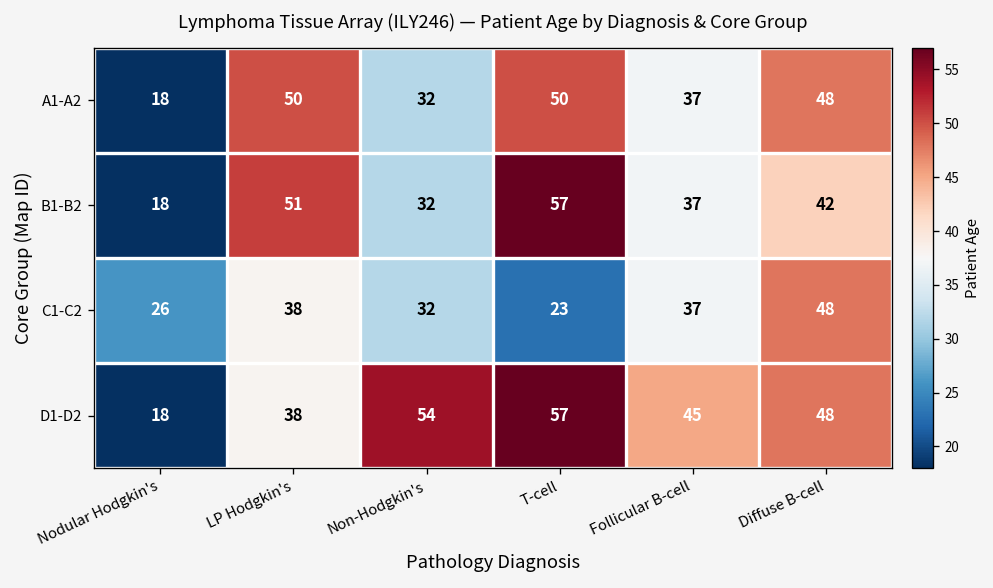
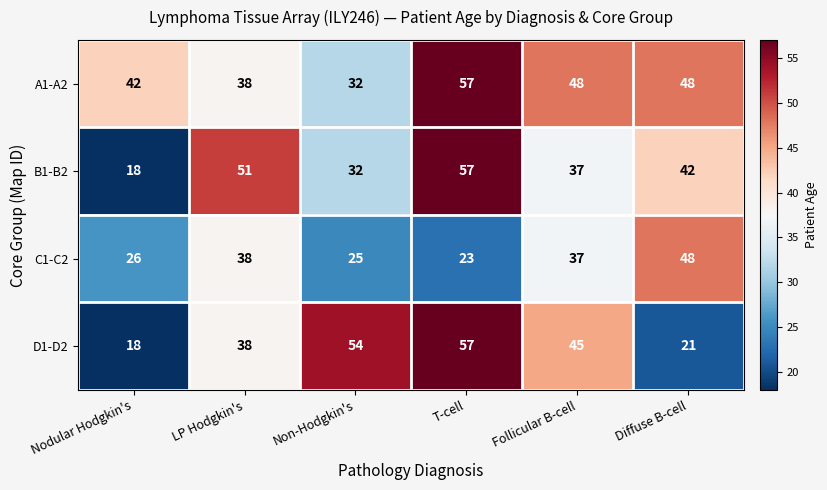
  {
    "A1-A2": {
-     "Nodular Hodgkin's": 18,
-     "LP Hodgkin's": 50,
+     "Nodular Hodgkin's": 42,
+     "LP Hodgkin's": 38,
      "Non-Hodgkin's": 32,
-     "T-cell": 50,
-     "Follicular B-cell": 37,
+     "T-cell": 57,
+     "Follicular B-cell": 48,
      "Diffuse B-cell": 48
    },
    "B1-B2": {
      "Nodular Hodgkin's": 18,
      "LP Hodgkin's": 51,
      "Non-Hodgkin's": 32,
      "T-cell": 57,
      "Follicular B-cell": 37,
      "Diffuse B-cell": 42
    },
    "C1-C2": {
      "Nodular Hodgkin's": 26,
      "LP Hodgkin's": 38,
-     "Non-Hodgkin's": 32,
+     "Non-Hodgkin's": 25,
      "T-cell": 23,
      "Follicular B-cell": 37,
      "Diffuse B-cell": 48
    },
    "D1-D2": {
      "Nodular Hodgkin's": 18,
      "LP Hodgkin's": 38,
      "Non-Hodgkin's": 54,
      "T-cell": 57,
      "Follicular B-cell": 45,
-     "Diffuse B-cell": 48
+     "Diffuse B-cell": 21
    }
  }
